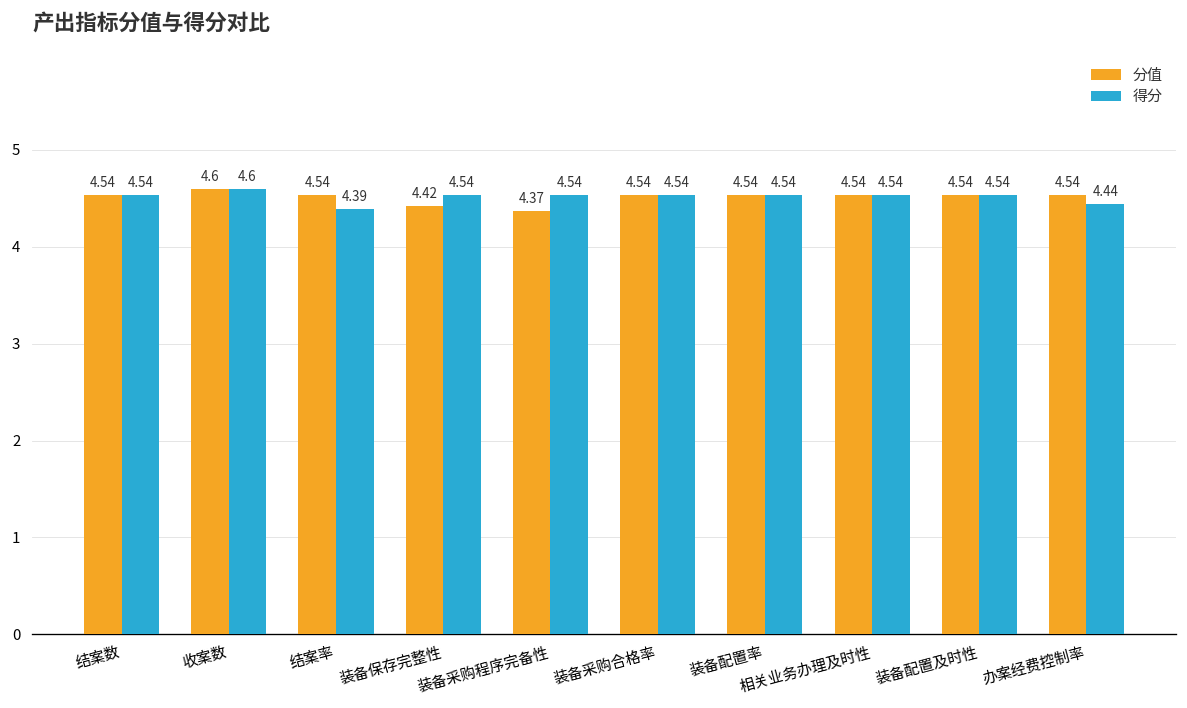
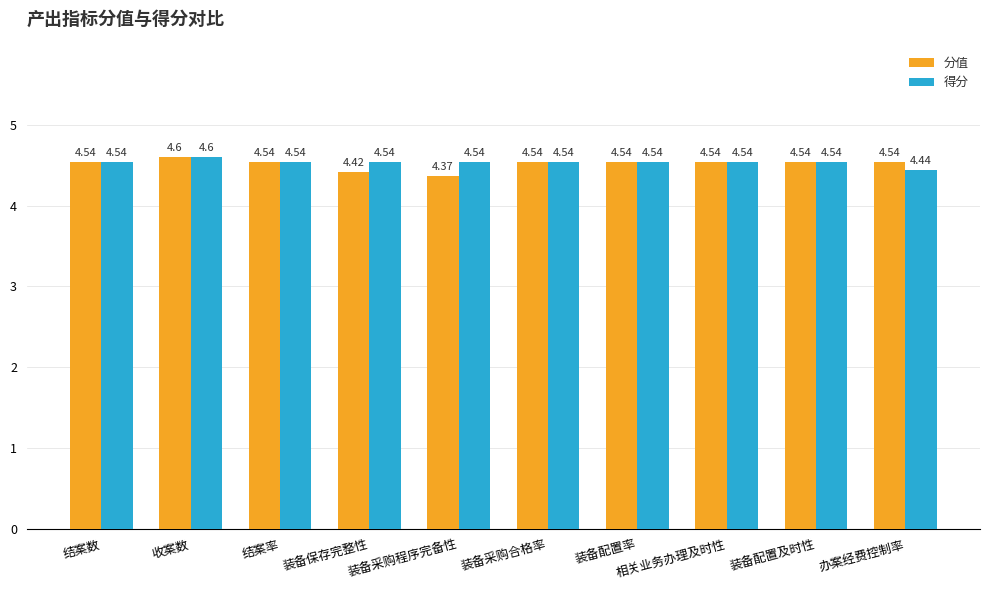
  {
    "分值": {
      "结案数": 4.54,
      "收案数": 4.6,
      "结案率": 4.54,
      "装备保存完整性": 4.42,
      "装备采购程序完备性": 4.37,
      "装备采购合格率": 4.54,
      "装备配置率": 4.54,
      "相关业务办理及时性": 4.54,
      "装备配置及时性": 4.54,
      "办案经费控制率": 4.54
    },
    "得分": {
      "结案数": 4.54,
      "收案数": 4.6,
-     "结案率": 4.39,
+     "结案率": 4.54,
      "装备保存完整性": 4.54,
      "装备采购程序完备性": 4.54,
      "装备采购合格率": 4.54,
      "装备配置率": 4.54,
      "相关业务办理及时性": 4.54,
      "装备配置及时性": 4.54,
      "办案经费控制率": 4.44
    }
  }
